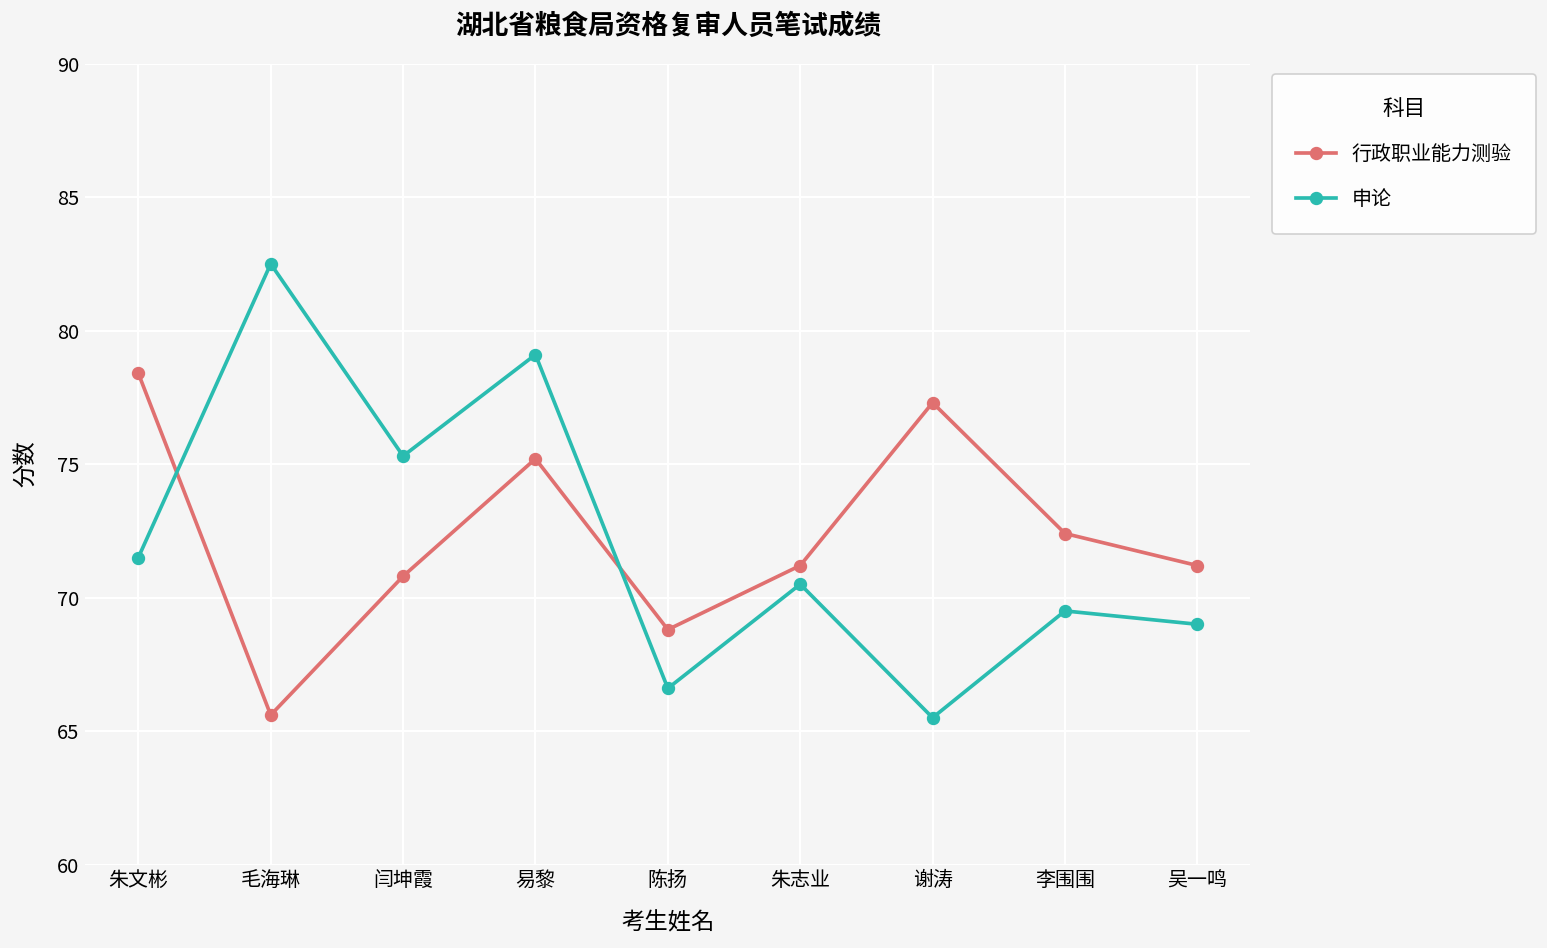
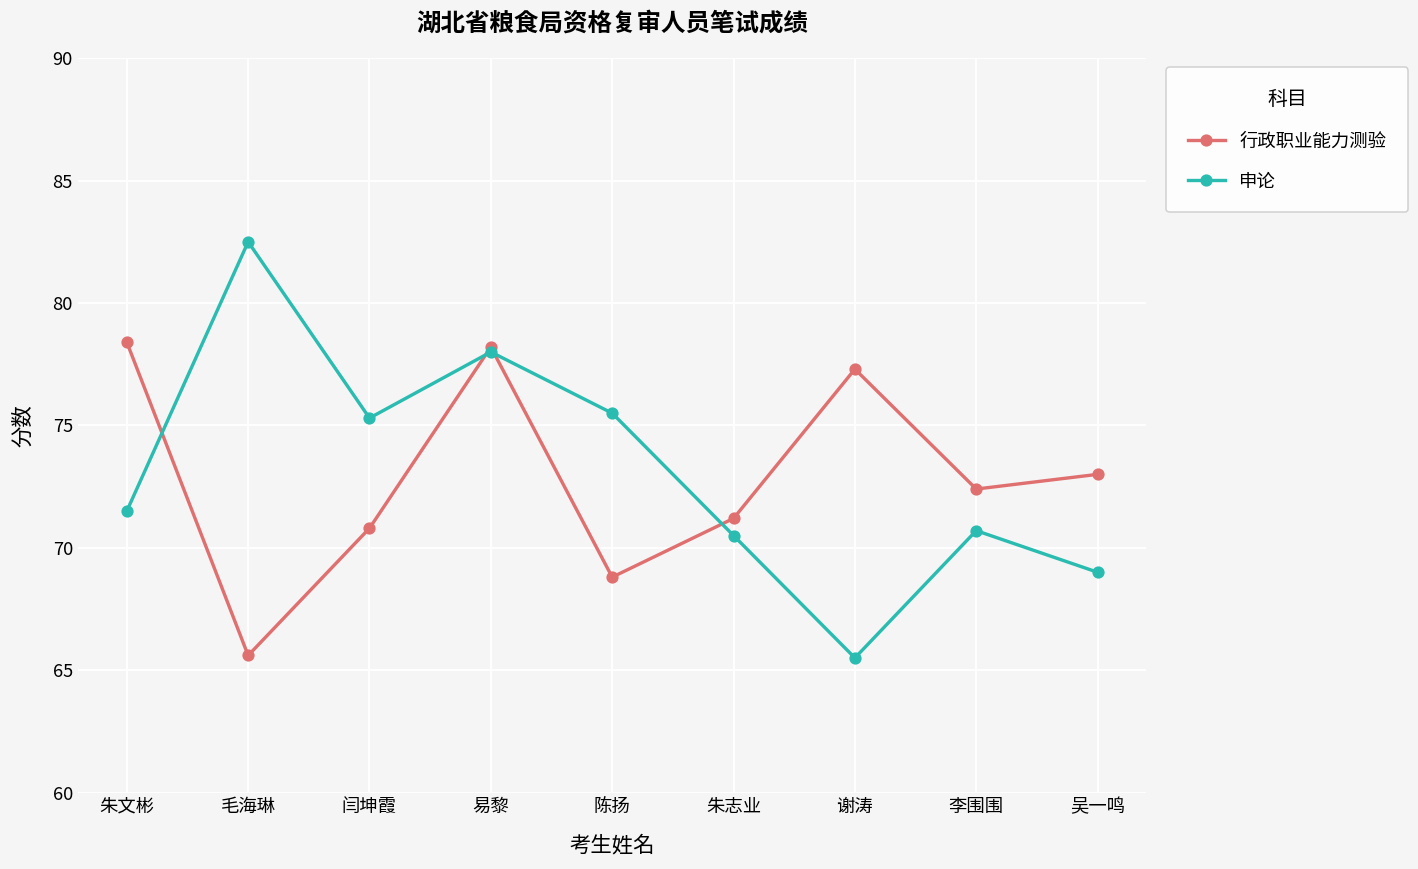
  {
    "行政职业能力测验": {
      "朱文彬": 78.4,
      "毛海琳": 65.6,
      "闫坤霞": 70.8,
-     "易黎": 75.2,
+     "易黎": 78.2,
      "陈扬": 68.8,
      "朱志业": 71.2,
      "谢涛": 77.3,
      "李围围": 72.4,
-     "吴一鸣": 71.2
+     "吴一鸣": 73.0
    },
    "申论": {
      "朱文彬": 71.5,
      "毛海琳": 82.5,
      "闫坤霞": 75.3,
-     "易黎": 79.1,
-     "陈扬": 66.6,
+     "易黎": 78.0,
+     "陈扬": 75.5,
      "朱志业": 70.5,
      "谢涛": 65.5,
-     "李围围": 69.5,
+     "李围围": 70.7,
      "吴一鸣": 69.0
    }
  }
